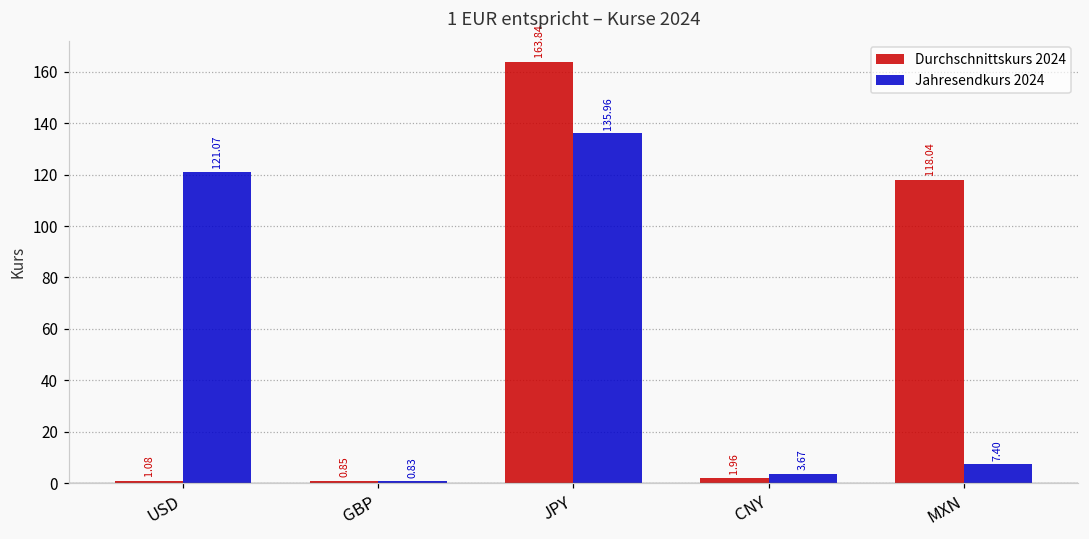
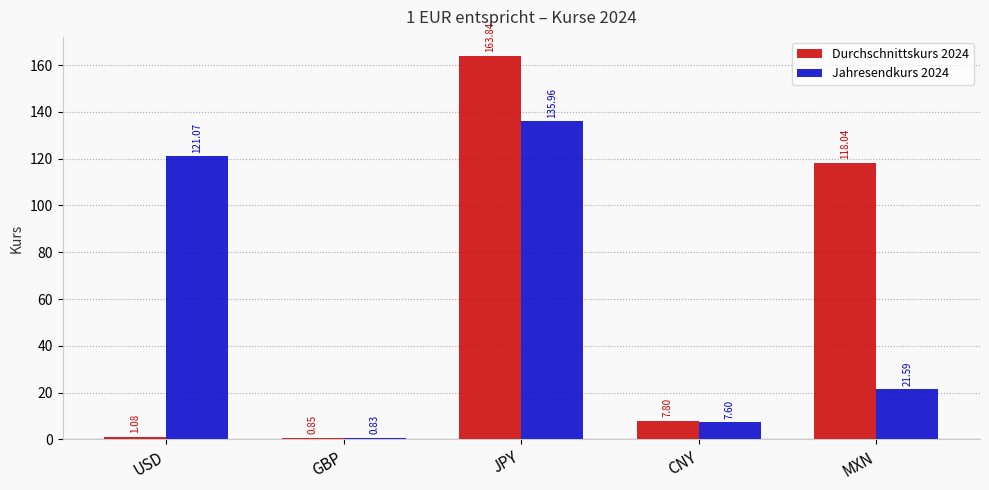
  {
    "Durchschnittskurs 2024": {
      "USD": 1.08,
      "GBP": 0.85,
      "JPY": 163.84,
-     "CNY": 1.96,
+     "CNY": 7.80,
      "MXN": 118.04
    },
    "Jahresendkurs 2024": {
      "USD": 121.07,
      "GBP": 0.83,
      "JPY": 135.96,
-     "CNY": 3.67,
-     "MXN": 7.40
+     "CNY": 7.60,
+     "MXN": 21.59
    }
  }
